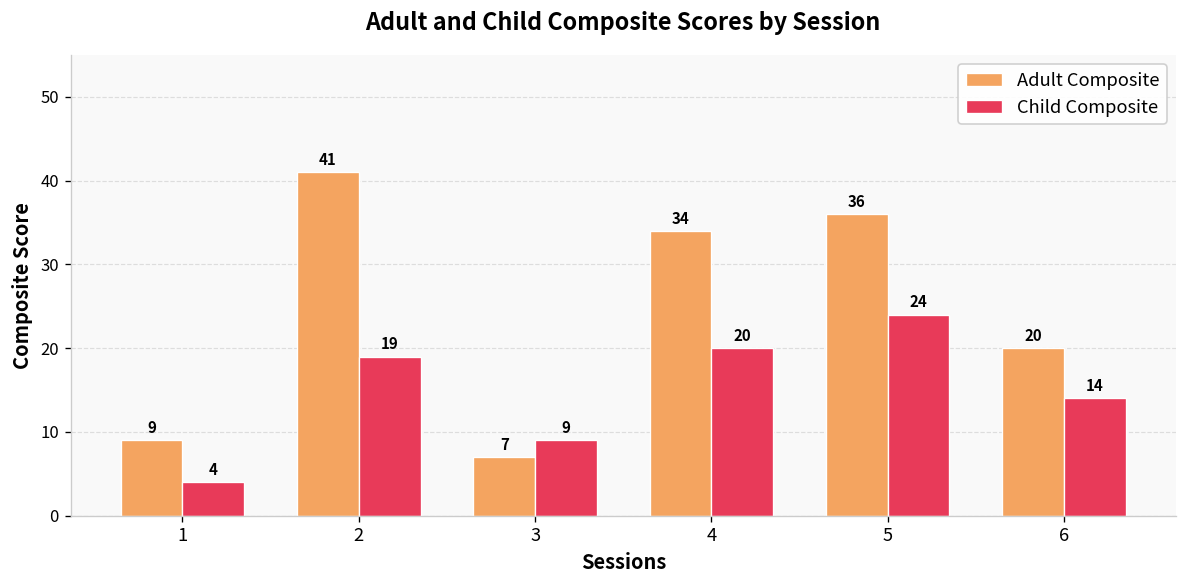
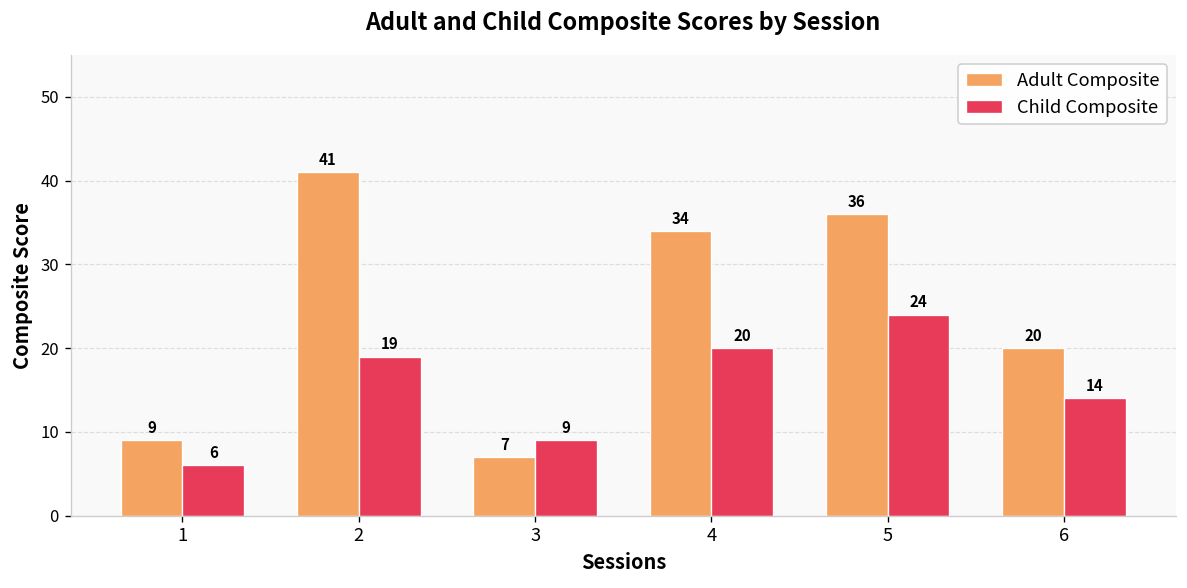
  {
    "Adult Composite": {
      "1": 9,
      "2": 41,
      "3": 7,
      "4": 34,
      "5": 36,
      "6": 20
    },
    "Child Composite": {
-     "1": 4,
+     "1": 6,
      "2": 19,
      "3": 9,
      "4": 20,
      "5": 24,
      "6": 14
    }
  }
